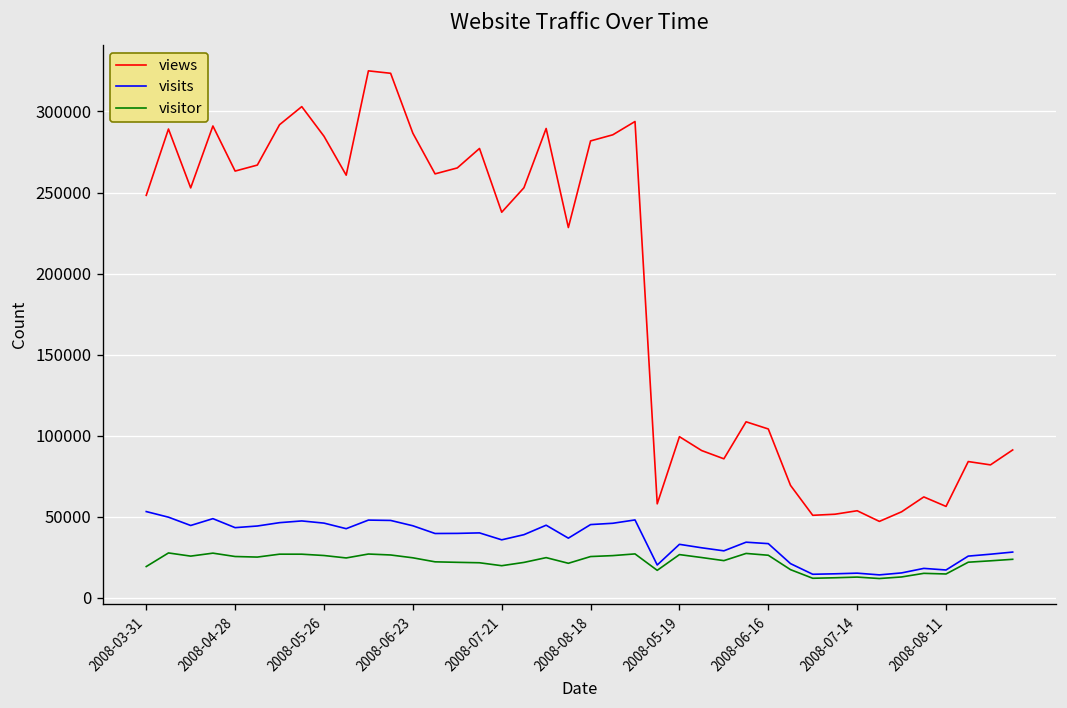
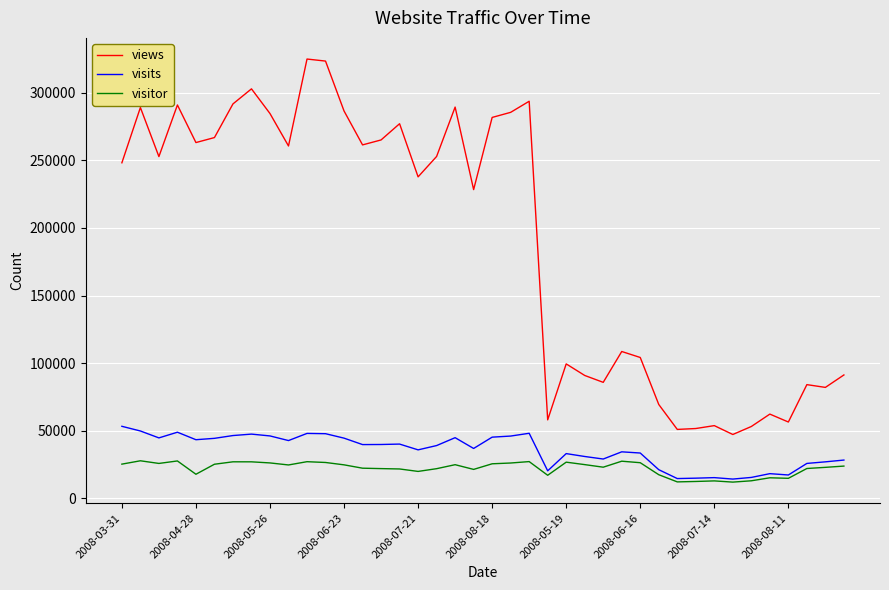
  {
    "views": {
      "2008-03-31": 248000,
      "2008-04-28": 263000
    },
    "visits": {
      "2008-03-31": 53000,
      "2008-04-28": 43000
    },
    "visitor": {
-     "2008-03-31": 19000,
-     "2008-04-28": 26000
+     "2008-03-31": 25000,
+     "2008-04-28": 18000
    }
  }
